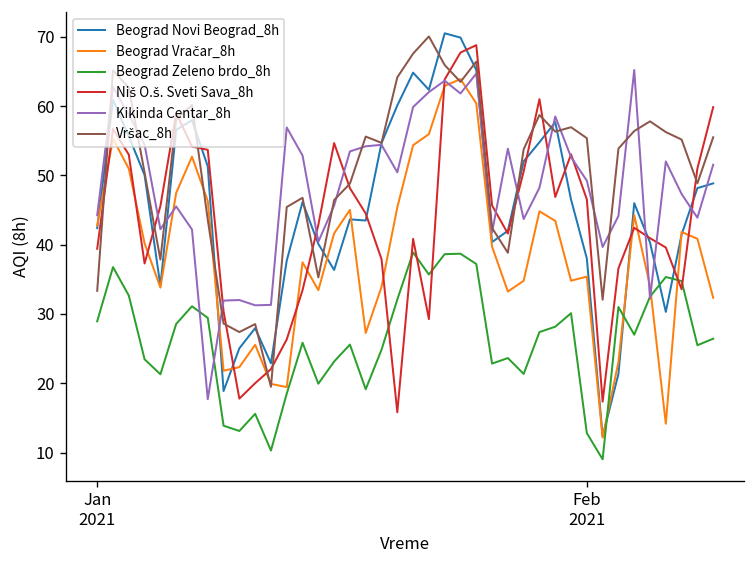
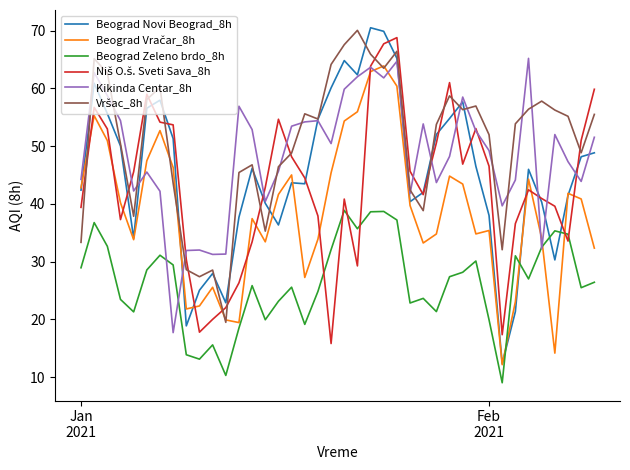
  {
    "Beograd Novi Beograd_8h": {
      "Feb 2021": 38
    },
    "Beograd Vračar_8h": {
      "Feb 2021": 35
    },
    "Beograd Zeleno brdo_8h": {
      "Jan 2021": 29,
-     "Feb 2021": 13
+     "Feb 2021": 20
    },
    "Niš O.š. Sveti Sava_8h": {
      "Jan 2021": 39,
      "Feb 2021": 47
    },
    "Kikinda Centar_8h": {
      "Jan 2021": 44,
      "Feb 2021": 49
    },
    "Vršac_8h": {
      "Jan 2021": 33,
-     "Feb 2021": 55
+     "Feb 2021": 52
    }
  }
